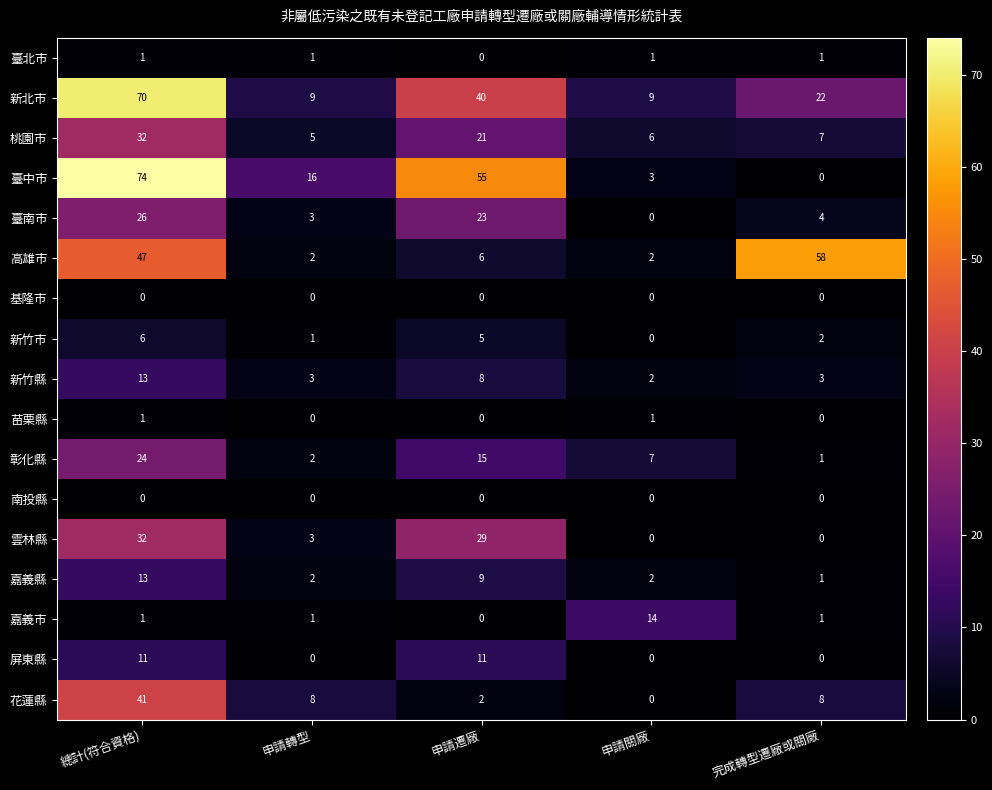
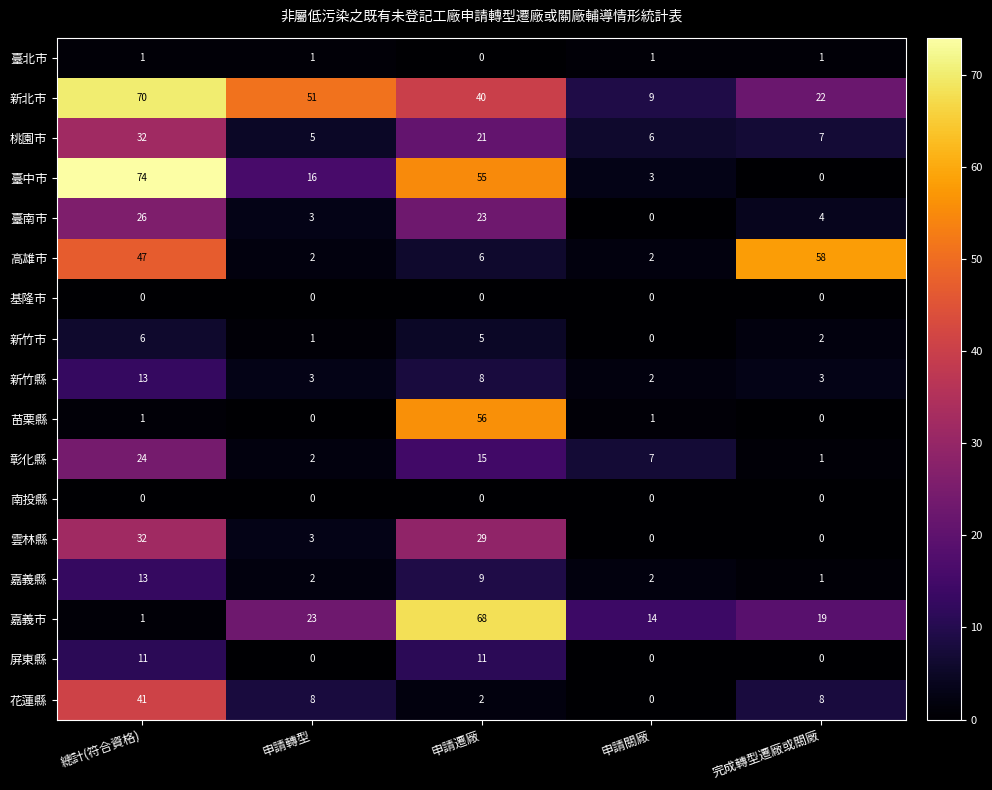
  {
    "臺北市": {
      "總計(符合資格)": 1,
      "申請轉型": 1,
      "申請遷廠": 0,
      "申請關廠": 1,
      "完成轉型遷廠或關廠": 1
    },
    "新北市": {
      "總計(符合資格)": 70,
-     "申請轉型": 9,
+     "申請轉型": 51,
      "申請遷廠": 40,
      "申請關廠": 9,
      "完成轉型遷廠或關廠": 22
    },
    "桃園市": {
      "總計(符合資格)": 32,
      "申請轉型": 5,
      "申請遷廠": 21,
      "申請關廠": 6,
      "完成轉型遷廠或關廠": 7
    },
    "臺中市": {
      "總計(符合資格)": 74,
      "申請轉型": 16,
      "申請遷廠": 55,
      "申請關廠": 3,
      "完成轉型遷廠或關廠": 0
    },
    "臺南市": {
      "總計(符合資格)": 26,
      "申請轉型": 3,
      "申請遷廠": 23,
      "申請關廠": 0,
      "完成轉型遷廠或關廠": 4
    },
    "高雄市": {
      "總計(符合資格)": 47,
      "申請轉型": 2,
      "申請遷廠": 6,
      "申請關廠": 2,
      "完成轉型遷廠或關廠": 58
    },
    "基隆市": {
      "總計(符合資格)": 0,
      "申請轉型": 0,
      "申請遷廠": 0,
      "申請關廠": 0,
      "完成轉型遷廠或關廠": 0
    },
    "新竹市": {
      "總計(符合資格)": 6,
      "申請轉型": 1,
      "申請遷廠": 5,
      "申請關廠": 0,
      "完成轉型遷廠或關廠": 2
    },
    "新竹縣": {
      "總計(符合資格)": 13,
      "申請轉型": 3,
      "申請遷廠": 8,
      "申請關廠": 2,
      "完成轉型遷廠或關廠": 3
    },
    "苗栗縣": {
      "總計(符合資格)": 1,
      "申請轉型": 0,
-     "申請遷廠": 0,
+     "申請遷廠": 56,
      "申請關廠": 1,
      "完成轉型遷廠或關廠": 0
    },
    "彰化縣": {
      "總計(符合資格)": 24,
      "申請轉型": 2,
      "申請遷廠": 15,
      "申請關廠": 7,
      "完成轉型遷廠或關廠": 1
    },
    "南投縣": {
      "總計(符合資格)": 0,
      "申請轉型": 0,
      "申請遷廠": 0,
      "申請關廠": 0,
      "完成轉型遷廠或關廠": 0
    },
    "雲林縣": {
      "總計(符合資格)": 32,
      "申請轉型": 3,
      "申請遷廠": 29,
      "申請關廠": 0,
      "完成轉型遷廠或關廠": 0
    },
    "嘉義縣": {
      "總計(符合資格)": 13,
      "申請轉型": 2,
      "申請遷廠": 9,
      "申請關廠": 2,
      "完成轉型遷廠或關廠": 1
    },
    "嘉義市": {
      "總計(符合資格)": 1,
-     "申請轉型": 1,
-     "申請遷廠": 0,
+     "申請轉型": 23,
+     "申請遷廠": 68,
      "申請關廠": 14,
-     "完成轉型遷廠或關廠": 1
+     "完成轉型遷廠或關廠": 19
    },
    "屏東縣": {
      "總計(符合資格)": 11,
      "申請轉型": 0,
      "申請遷廠": 11,
      "申請關廠": 0,
      "完成轉型遷廠或關廠": 0
    },
    "花蓮縣": {
      "總計(符合資格)": 41,
      "申請轉型": 8,
      "申請遷廠": 2,
      "申請關廠": 0,
      "完成轉型遷廠或關廠": 8
    }
  }
